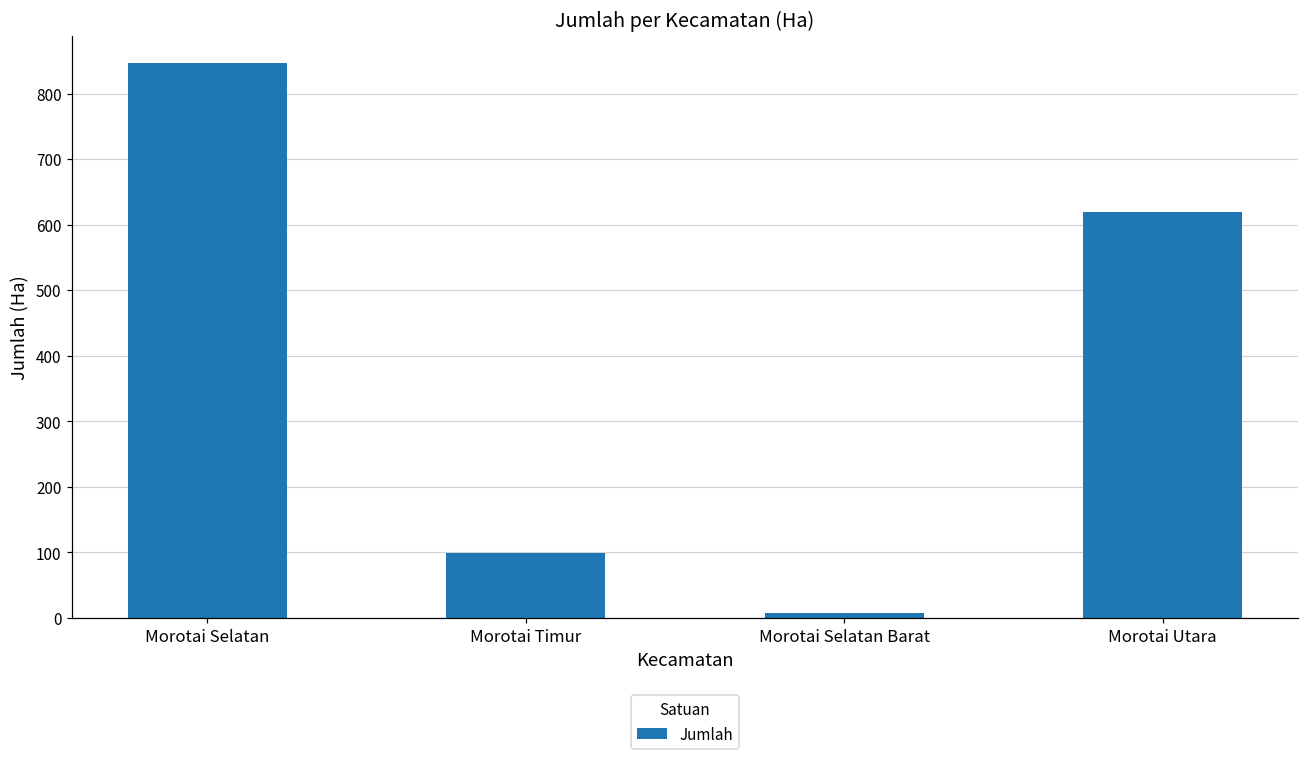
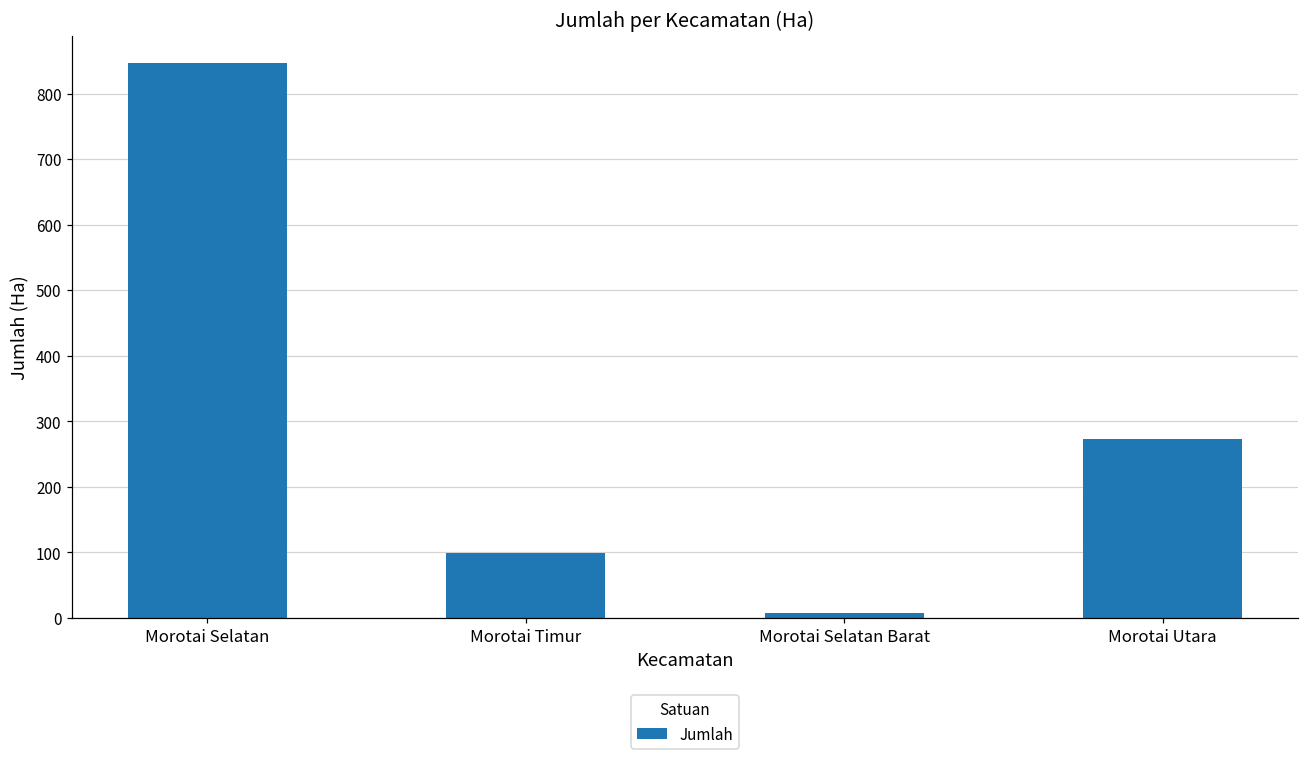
  {
    "Morotai Selatan": 850,
    "Morotai Timur": 100,
    "Morotai Selatan Barat": 10,
-   "Morotai Utara": 620
+   "Morotai Utara": 270
  }
